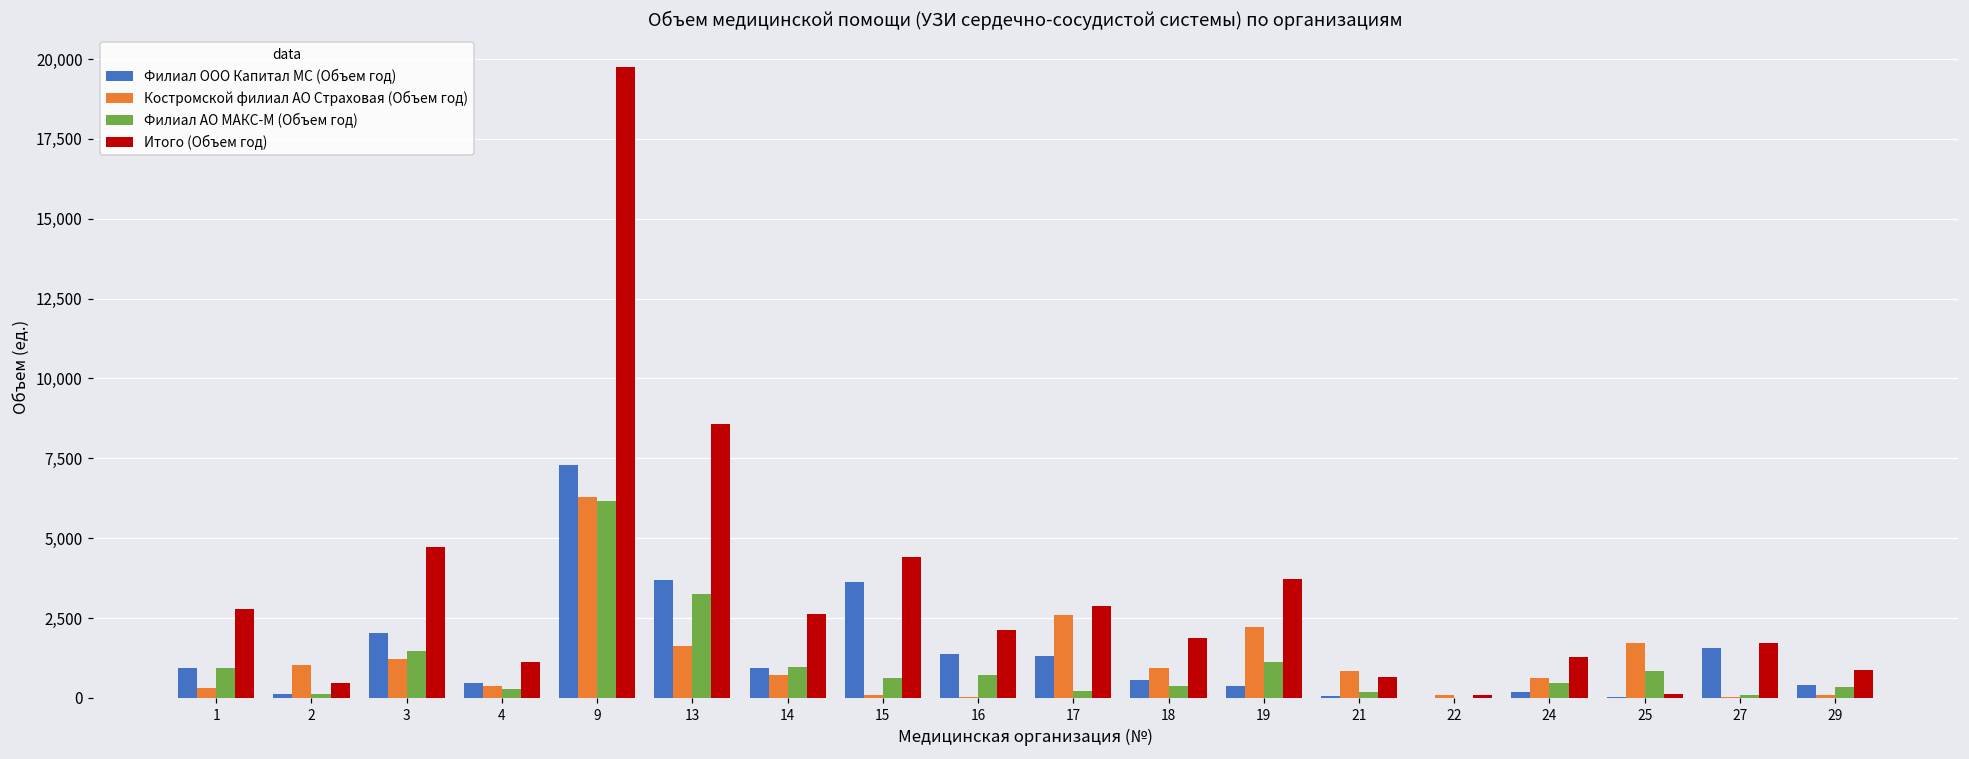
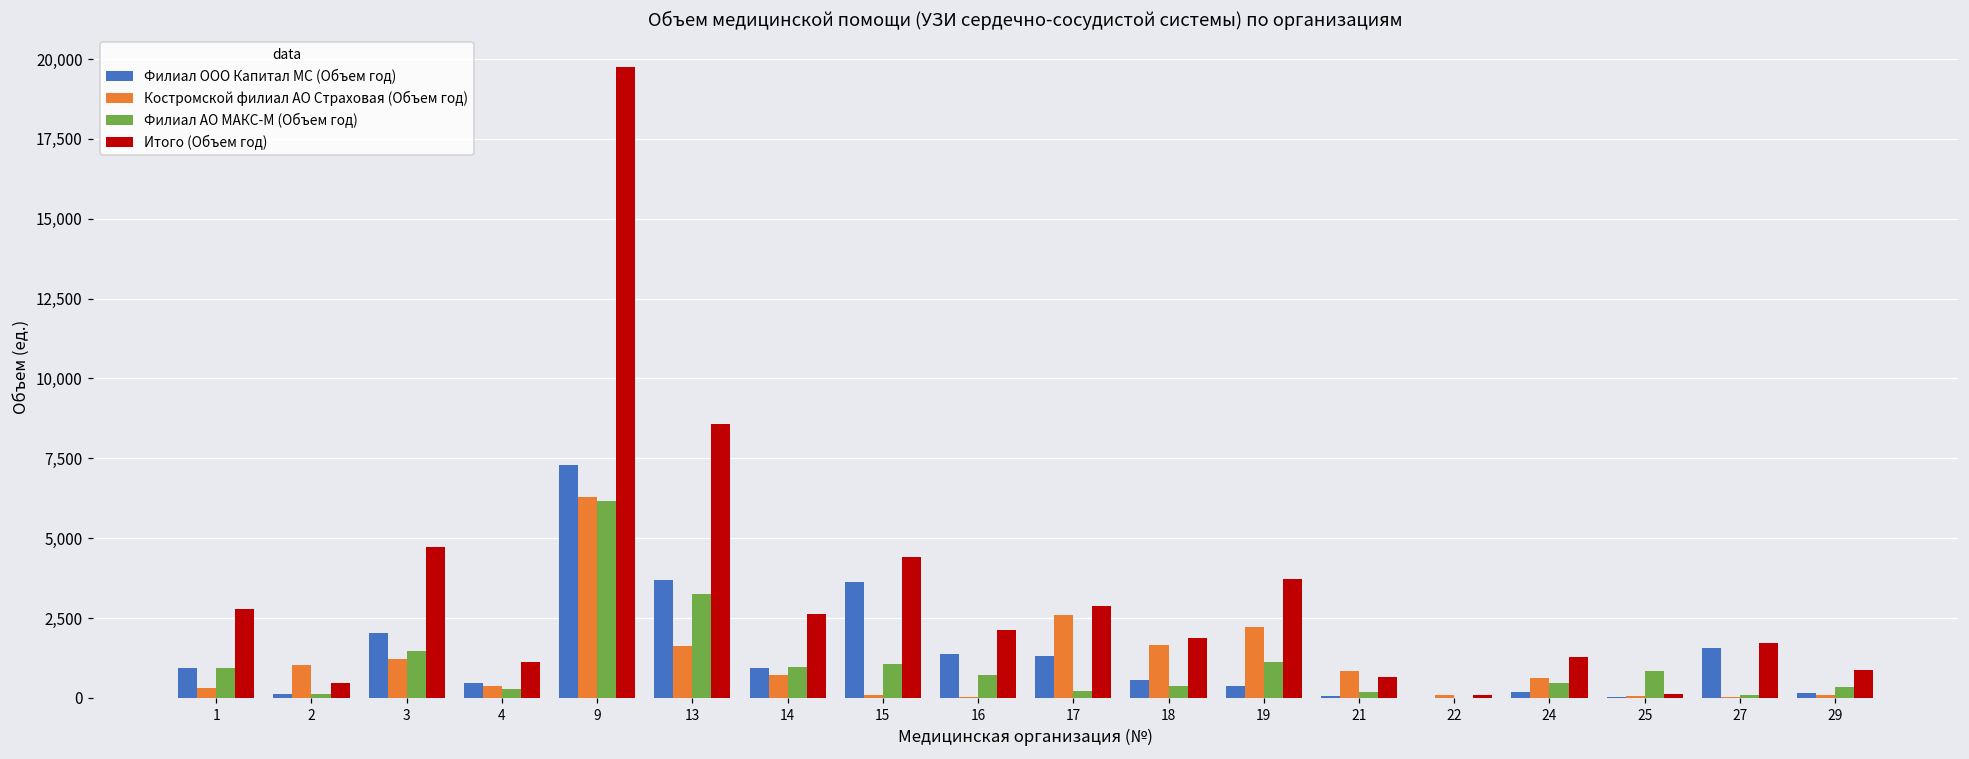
  {
    "Филиал ООО Капитал МС (Объем год)": {
      "1": "1,000",
      "2": "100",
      "3": "2,000",
      "4": "500",
      "9": "7,300",
      "13": "3,700",
      "14": "900",
      "15": "3,600",
      "16": "1,400",
      "17": "1,300",
      "18": "600",
      "19": "400",
      "24": "200",
      "27": "1,600",
-     "29": "400"
+     "29": "100"
    },
    "Костромской филиал АО Страховая (Объем год)": {
      "1": "300",
      "2": "1,000",
      "3": "1,200",
      "4": "400",
      "9": "6,300",
      "13": "1,600",
      "14": "700",
      "15": "100",
      "17": "2,600",
-     "18": "900",
+     "18": "1,700",
      "19": "2,200",
      "21": "800",
      "24": "600",
-     "25": "1,700",
+     "25": "0",
      "29": "100"
    },
    "Филиал АО МАКС-М (Объем год)": {
      "1": "900",
      "2": "100",
      "3": "1,500",
      "4": "300",
      "9": "6,200",
      "13": "3,300",
      "14": "1,000",
-     "15": "600",
+     "15": "1,100",
      "16": "700",
      "17": "200",
      "18": "400",
      "19": "1,100",
      "21": "200",
      "24": "500",
      "25": "800",
      "27": "100",
      "29": "400"
    },
    "Итого (Объем год)": {
      "1": "2,800",
      "2": "500",
      "3": "4,700",
      "4": "1,100",
      "9": "19,800",
      "13": "8,600",
      "14": "2,600",
      "15": "4,400",
      "16": "2,100",
      "17": "2,900",
      "18": "1,900",
      "19": "3,700",
      "21": "700",
      "22": "100",
      "24": "1,300",
      "25": "100",
      "27": "1,700",
      "29": "900"
    }
  }
